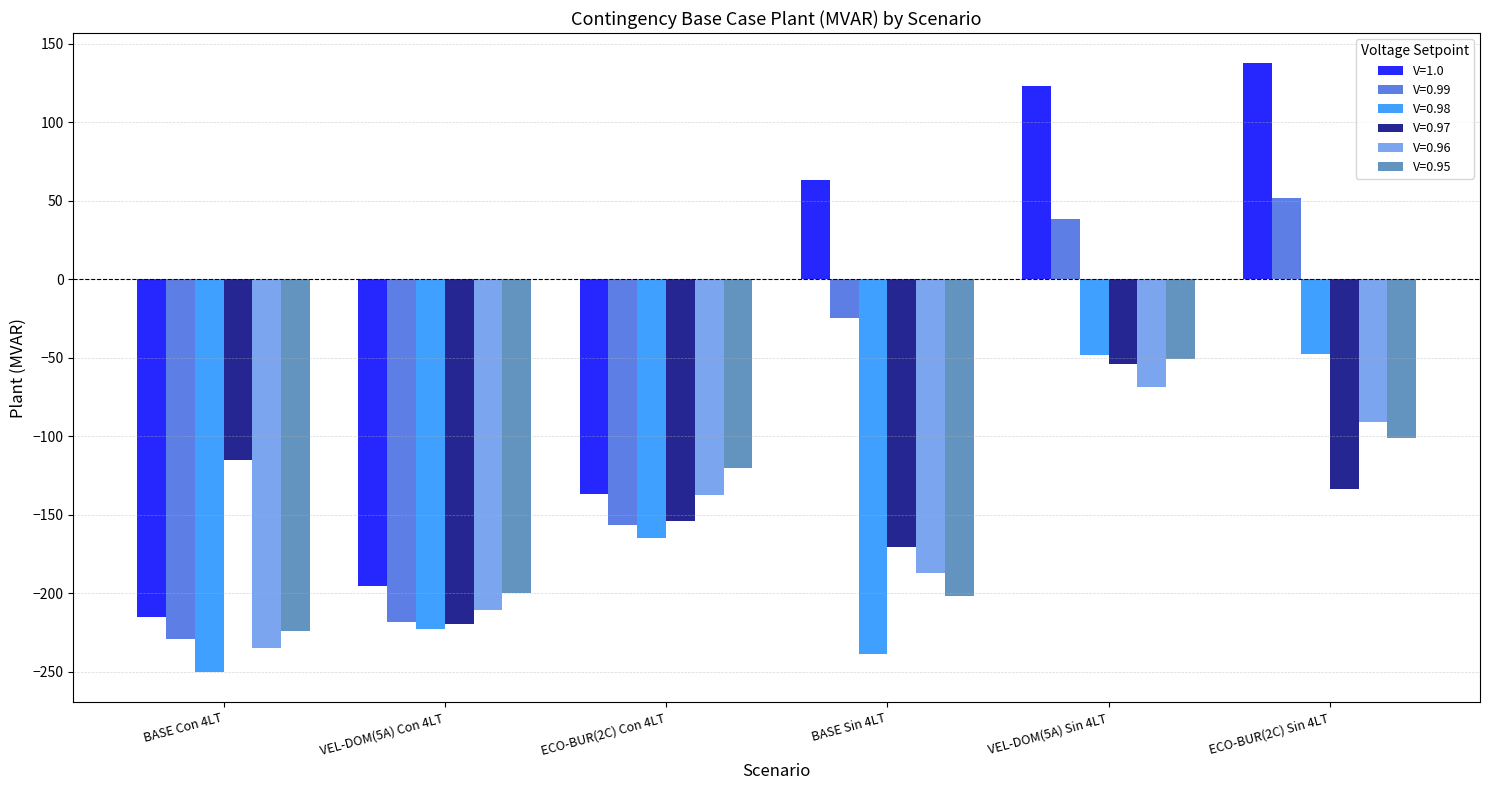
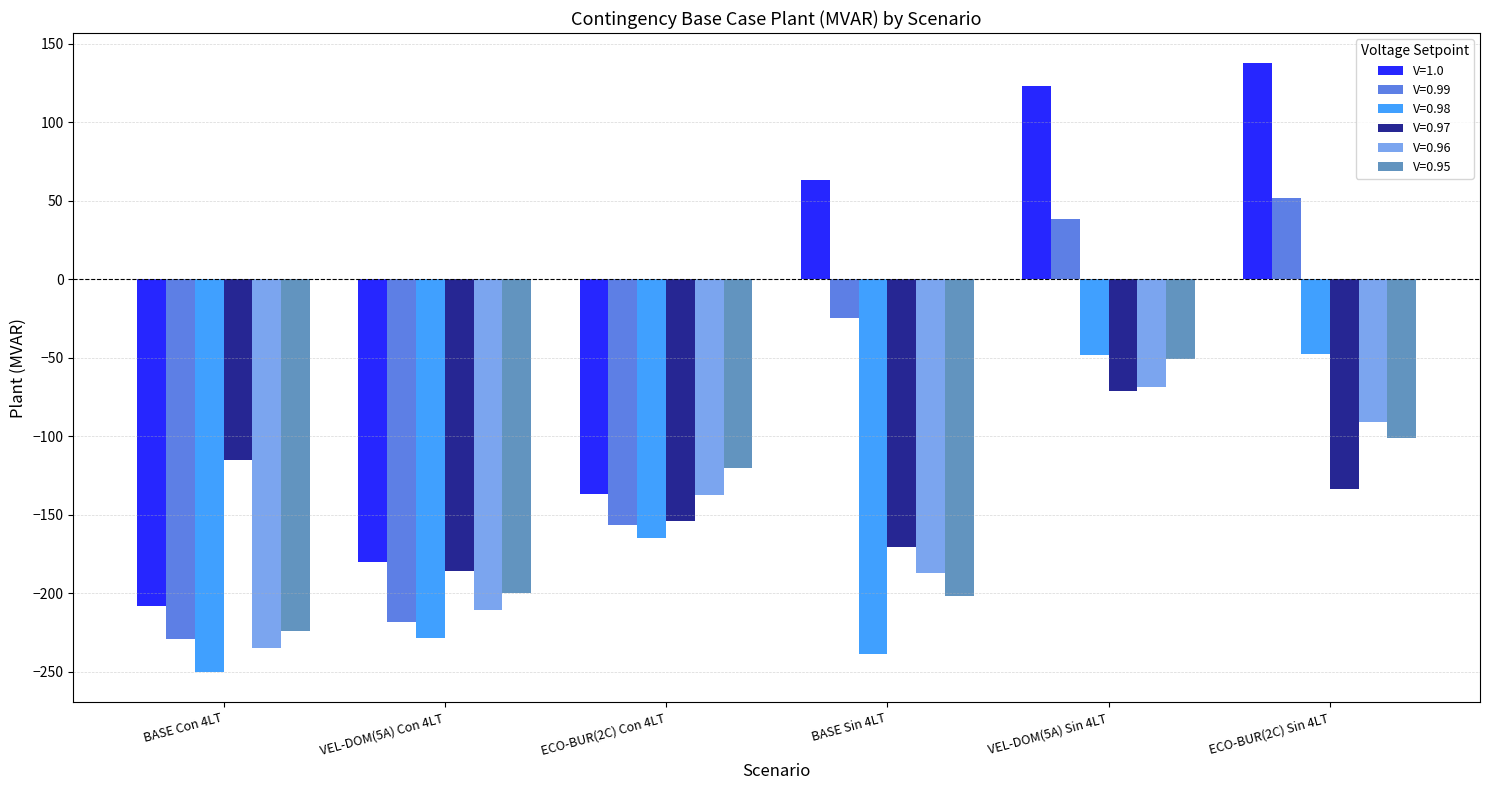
  {
    "V=1.0": {
-     "BASE Con 4LT": -215,
-     "VEL-DOM(5A) Con 4LT": -196,
+     "BASE Con 4LT": -209,
+     "VEL-DOM(5A) Con 4LT": -180,
      "ECO-BUR(2C) Con 4LT": -137,
      "BASE Sin 4LT": 63,
      "VEL-DOM(5A) Sin 4LT": 123,
      "ECO-BUR(2C) Sin 4LT": 137
    },
    "V=0.98": {
      "BASE Con 4LT": -250,
-     "VEL-DOM(5A) Con 4LT": -223,
+     "VEL-DOM(5A) Con 4LT": -229,
      "ECO-BUR(2C) Con 4LT": -165,
      "BASE Sin 4LT": -239,
      "VEL-DOM(5A) Sin 4LT": -48,
      "ECO-BUR(2C) Sin 4LT": -48
    },
    "V=0.97": {
      "BASE Con 4LT": -115,
-     "VEL-DOM(5A) Con 4LT": -220,
+     "VEL-DOM(5A) Con 4LT": -186,
      "ECO-BUR(2C) Con 4LT": -154,
      "BASE Sin 4LT": -171,
-     "VEL-DOM(5A) Sin 4LT": -54,
+     "VEL-DOM(5A) Sin 4LT": -71,
      "ECO-BUR(2C) Sin 4LT": -134
    }
  }
